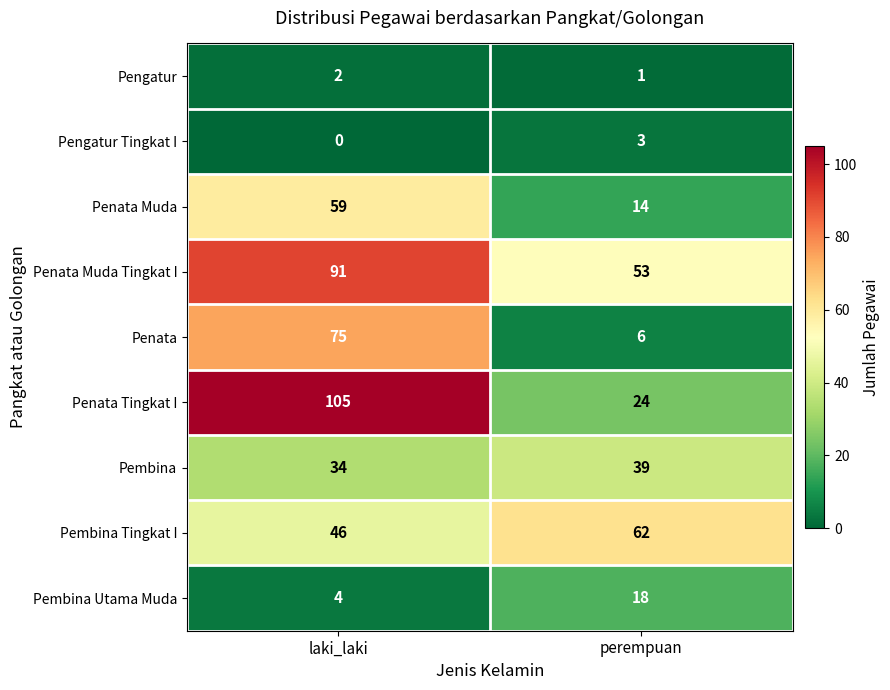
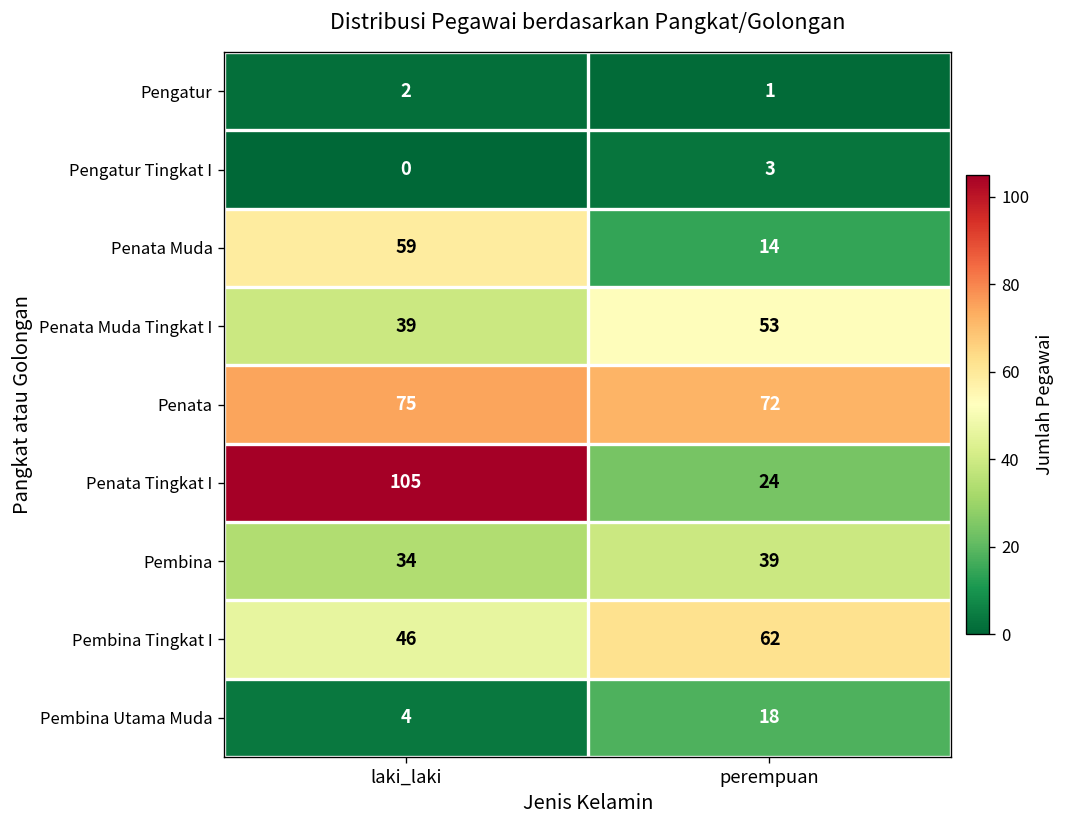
  {
    "Pengatur": {
      "laki_laki": 2,
      "perempuan": 1
    },
    "Pengatur Tingkat I": {
      "laki_laki": 0,
      "perempuan": 3
    },
    "Penata Muda": {
      "laki_laki": 59,
      "perempuan": 14
    },
    "Penata Muda Tingkat I": {
-     "laki_laki": 91,
+     "laki_laki": 39,
      "perempuan": 53
    },
    "Penata": {
      "laki_laki": 75,
-     "perempuan": 6
+     "perempuan": 72
    },
    "Penata Tingkat I": {
      "laki_laki": 105,
      "perempuan": 24
    },
    "Pembina": {
      "laki_laki": 34,
      "perempuan": 39
    },
    "Pembina Tingkat I": {
      "laki_laki": 46,
      "perempuan": 62
    },
    "Pembina Utama Muda": {
      "laki_laki": 4,
      "perempuan": 18
    }
  }
